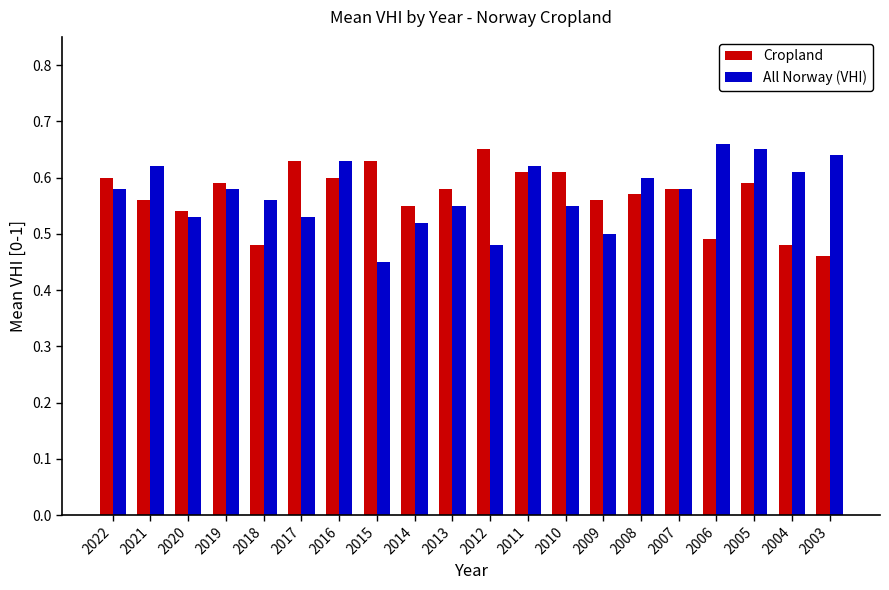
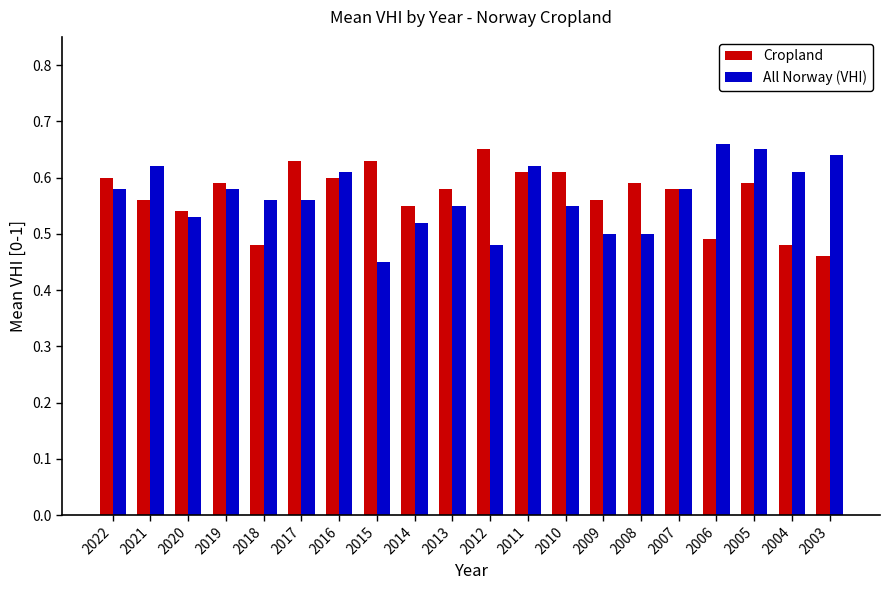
  {
    "Cropland": {
      "2022": 0.60,
      "2021": 0.56,
      "2020": 0.54,
      "2019": 0.59,
      "2018": 0.48,
      "2017": 0.63,
      "2016": 0.60,
      "2015": 0.63,
      "2014": 0.55,
      "2013": 0.58,
      "2012": 0.65,
      "2011": 0.61,
      "2010": 0.61,
      "2009": 0.56,
-     "2008": 0.57,
+     "2008": 0.59,
      "2007": 0.58,
      "2006": 0.49,
      "2005": 0.59,
      "2004": 0.48,
      "2003": 0.46
    },
    "All Norway (VHI)": {
      "2022": 0.58,
      "2021": 0.62,
      "2020": 0.53,
      "2019": 0.58,
      "2018": 0.56,
-     "2017": 0.53,
-     "2016": 0.63,
+     "2017": 0.56,
+     "2016": 0.61,
      "2015": 0.45,
      "2014": 0.52,
      "2013": 0.55,
      "2012": 0.48,
      "2011": 0.62,
      "2010": 0.55,
      "2009": 0.50,
-     "2008": 0.6,
+     "2008": 0.5,
      "2007": 0.58,
      "2006": 0.66,
      "2005": 0.65,
      "2004": 0.61,
      "2003": 0.64
    }
  }
